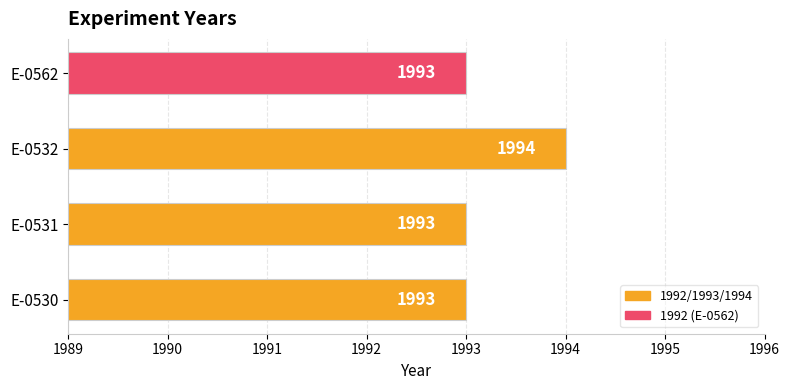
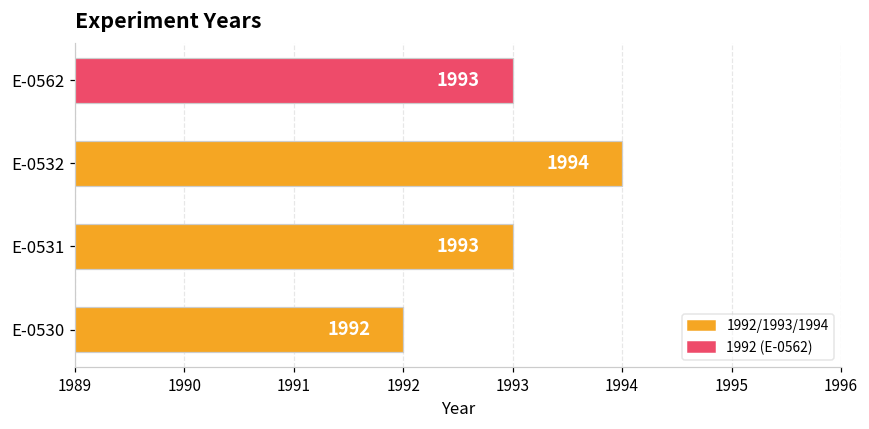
  {
    "E-0562": 1993,
    "E-0532": 1994,
    "E-0531": 1993,
-   "E-0530": 1993
+   "E-0530": 1992
  }
